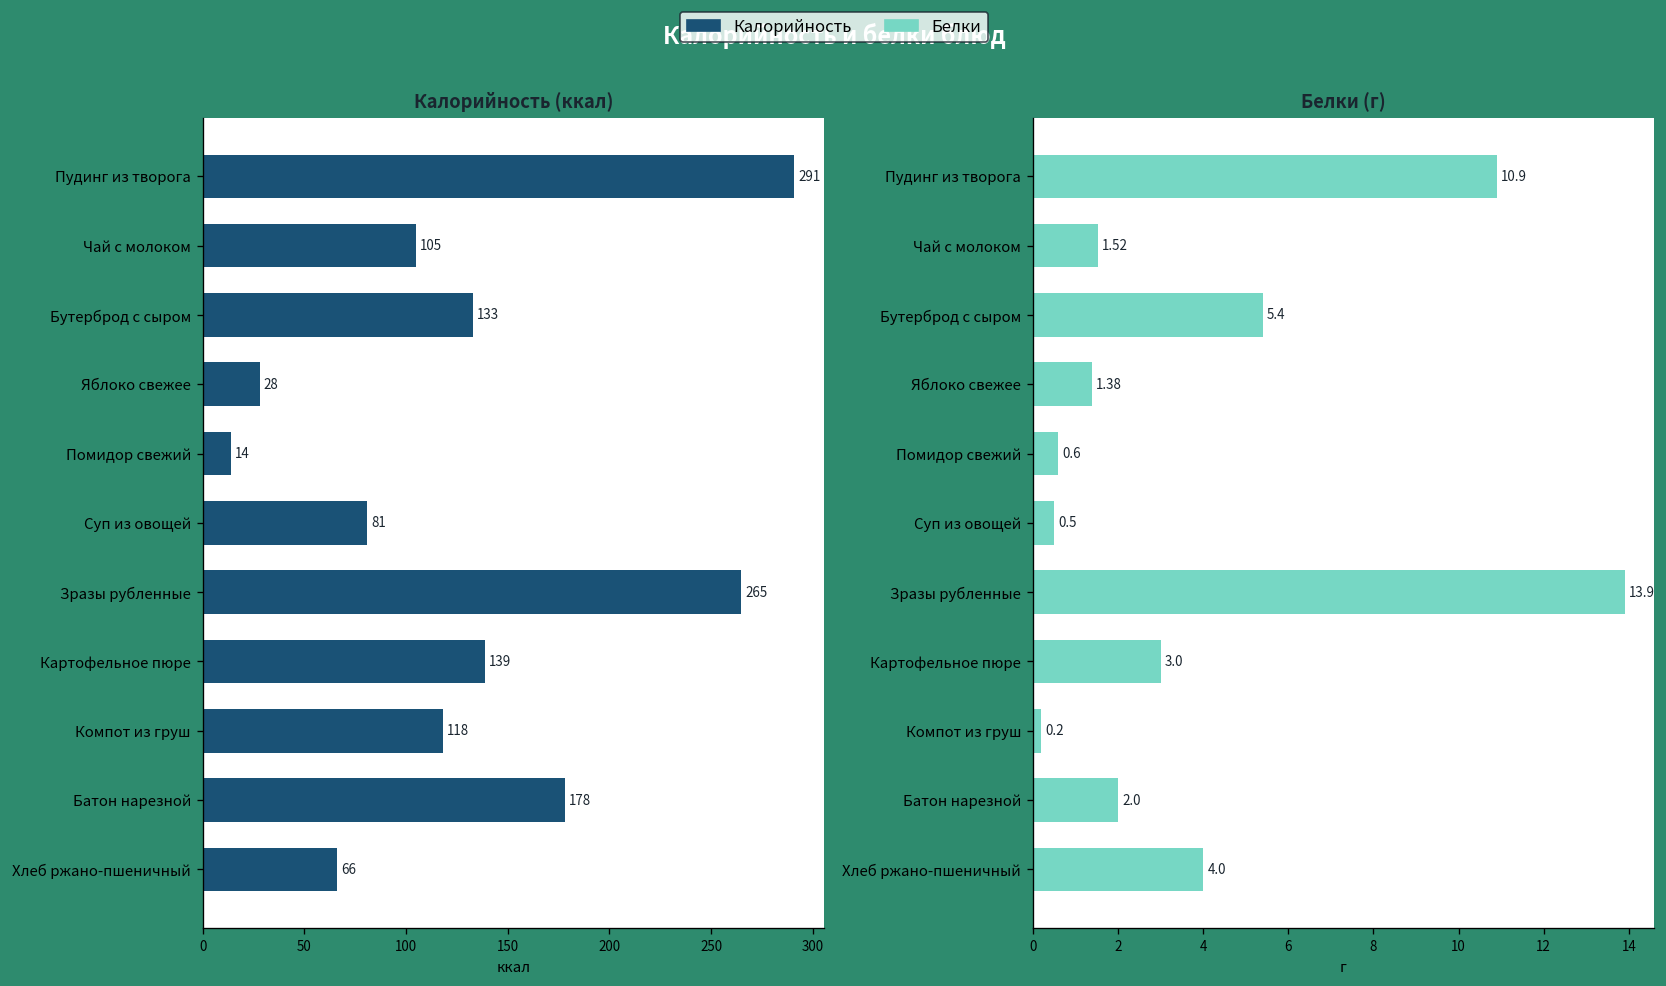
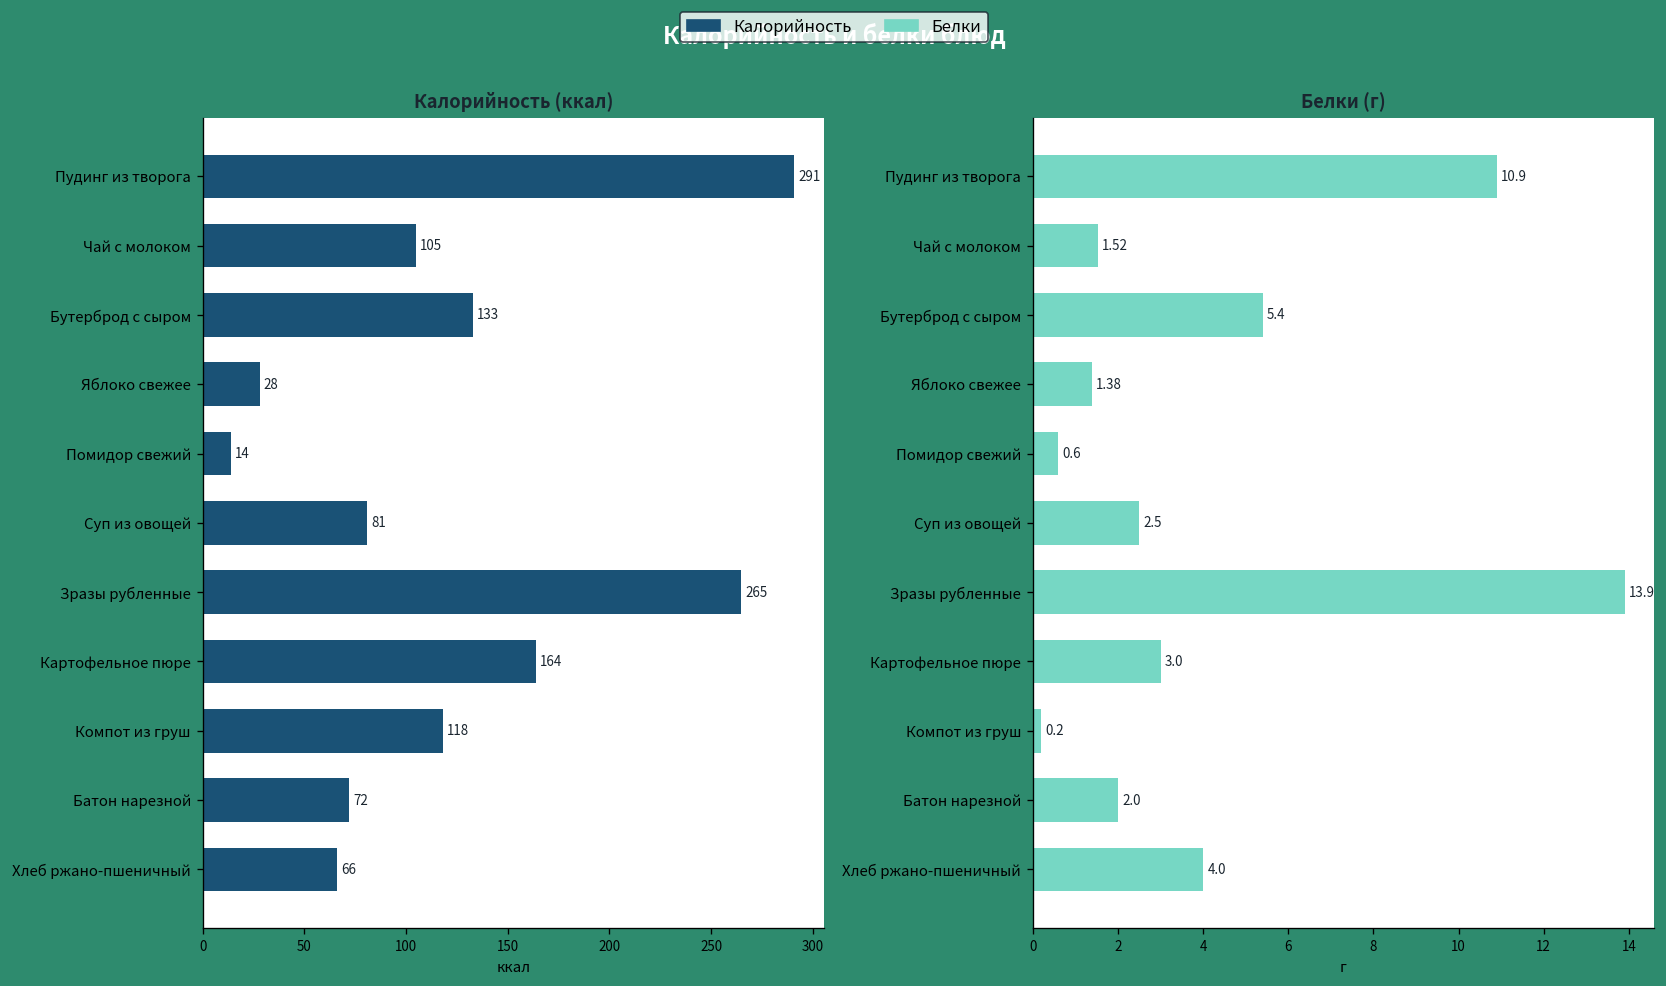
  {
    "Калорийность (ккал)": {
      "Пудинг из творога": 291,
      "Чай с молоком": 105,
      "Бутерброд с сыром": 133,
      "Яблоко свежее": 28,
      "Помидор свежий": 14,
      "Суп из овощей": 81,
      "Зразы рубленные": 265,
-     "Картофельное пюре": 139,
+     "Картофельное пюре": 164,
      "Компот из груш": 118,
-     "Батон нарезной": 178,
+     "Батон нарезной": 72,
      "Хлеб ржано-пшеничный": 66
    },
    "Белки (г)": {
      "Пудинг из творога": 10.9,
      "Чай с молоком": 1.52,
      "Бутерброд с сыром": 5.4,
      "Яблоко свежее": 1.38,
      "Помидор свежий": 0.6,
-     "Суп из овощей": 0.5,
+     "Суп из овощей": 2.5,
      "Зразы рубленные": 13.9,
      "Картофельное пюре": 3.0,
      "Компот из груш": 0.2,
      "Батон нарезной": 2.0,
      "Хлеб ржано-пшеничный": 4.0
    }
  }
